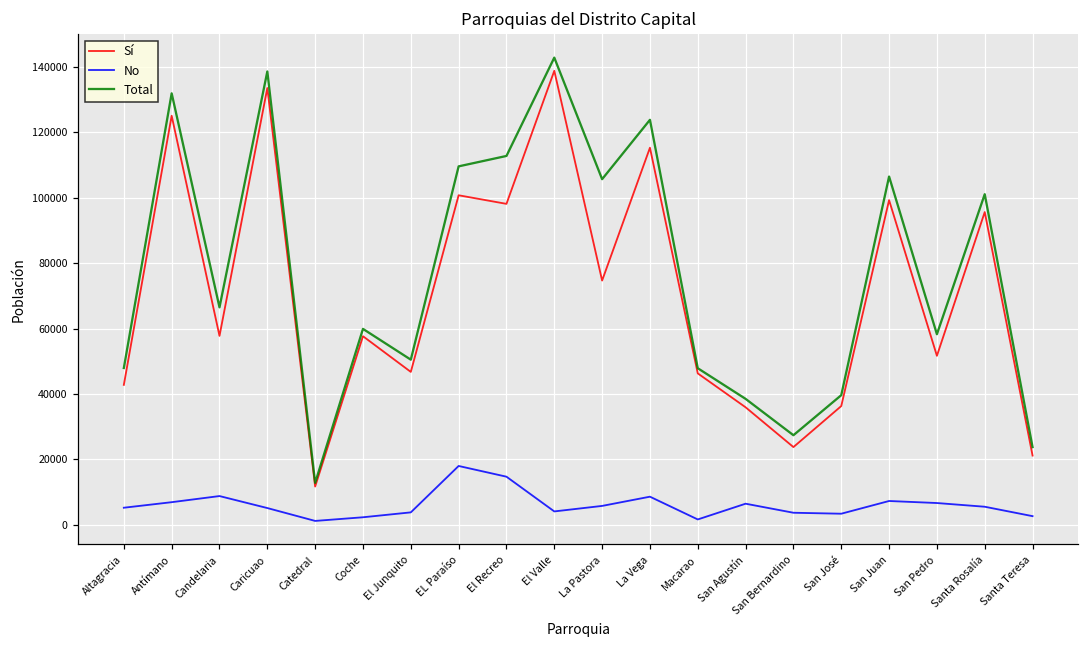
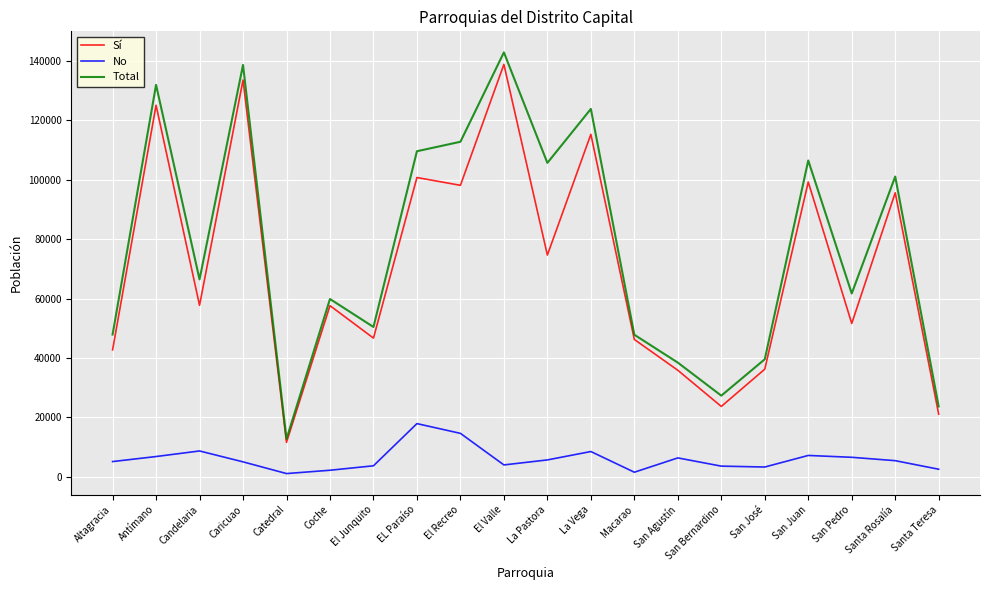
  {
    "Sí": {
      "Altagracia": 43000,
      "Antímano": 125000,
      "Candelaria": 58000,
      "Caricuao": 134000,
      "Catedral": 12000,
      "Coche": 58000,
      "El Junquito": 47000,
      "EL Paraíso": 101000,
      "El Recreo": 98000,
      "El Valle": 139000,
      "La Pastora": 75000,
      "La Vega": 115000,
      "Macarao": 46000,
      "San Agustín": 36000,
      "San Bernardino": 24000,
      "San José": 36000,
      "San Juan": 99000,
      "San Pedro": 52000,
      "Santa Rosalía": 96000,
      "Santa Teresa": 21000
    },
    "No": {
      "Altagracia": 5000,
      "Antímano": 7000,
      "Candelaria": 9000,
      "Caricuao": 5000,
      "Catedral": 1000,
      "Coche": 2000,
      "El Junquito": 4000,
      "EL Paraíso": 18000,
      "El Recreo": 15000,
      "El Valle": 4000,
      "La Pastora": 6000,
      "La Vega": 9000,
      "Macarao": 2000,
      "San Agustín": 6000,
      "San Bernardino": 4000,
      "San José": 3000,
      "San Juan": 7000,
      "San Pedro": 7000,
      "Santa Rosalía": 5000,
      "Santa Teresa": 3000
    },
    "Total": {
      "Altagracia": 48000,
      "Antímano": 132000,
      "Candelaria": 66000,
      "Caricuao": 139000,
      "Catedral": 13000,
      "Coche": 60000,
      "El Junquito": 50000,
      "EL Paraíso": 110000,
      "El Recreo": 113000,
      "El Valle": 143000,
      "La Pastora": 106000,
      "La Vega": 124000,
      "Macarao": 48000,
      "San Agustín": 38000,
      "San Bernardino": 27000,
      "San José": 40000,
      "San Juan": 107000,
-     "San Pedro": 58000,
+     "San Pedro": 62000,
      "Santa Rosalía": 101000,
      "Santa Teresa": 24000
    }
  }
